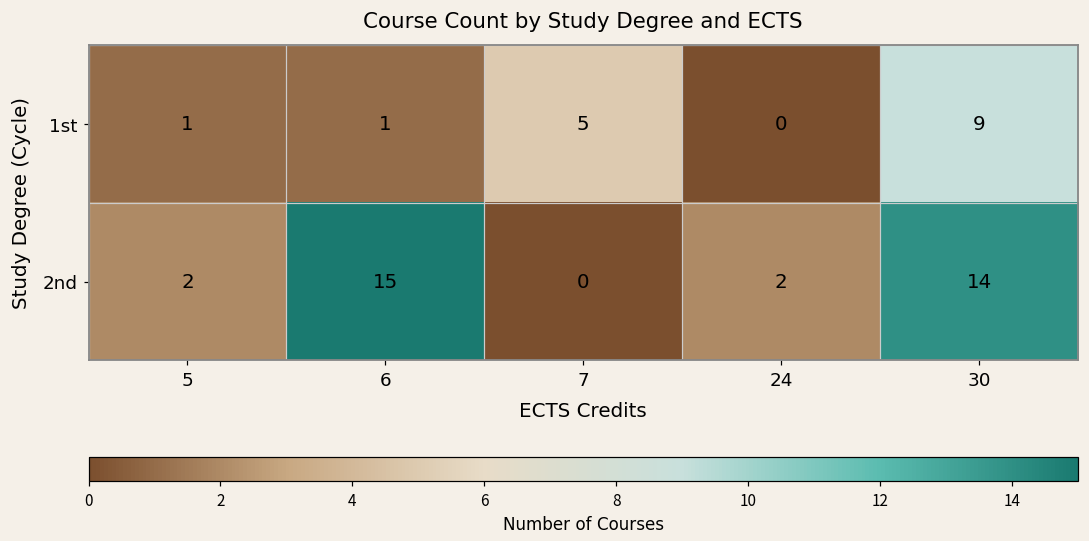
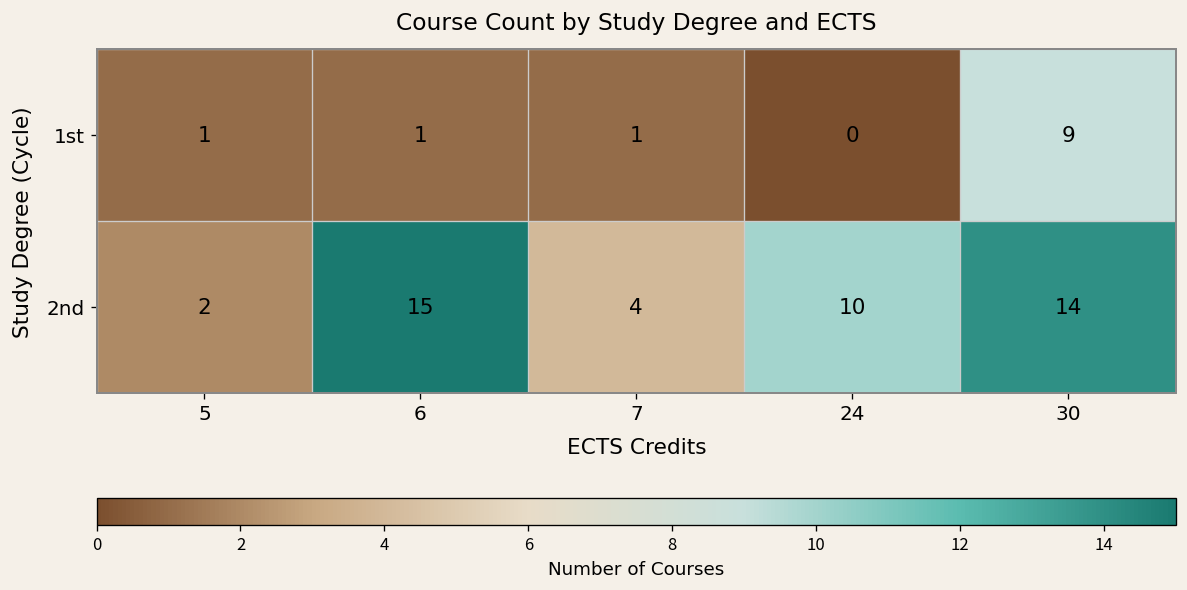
  {
    "1st": {
      "5": 1,
      "6": 1,
-     "7": 5,
+     "7": 1,
      "24": 0,
      "30": 9
    },
    "2nd": {
      "5": 2,
      "6": 15,
-     "7": 0,
-     "24": 2,
+     "7": 4,
+     "24": 10,
      "30": 14
    }
  }
